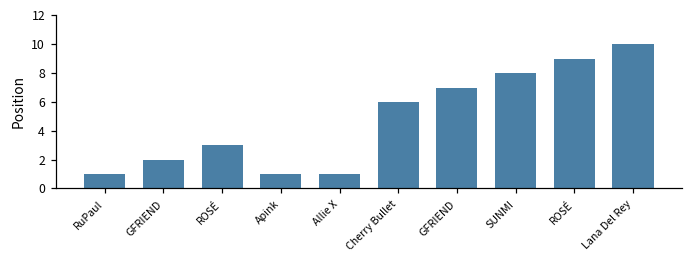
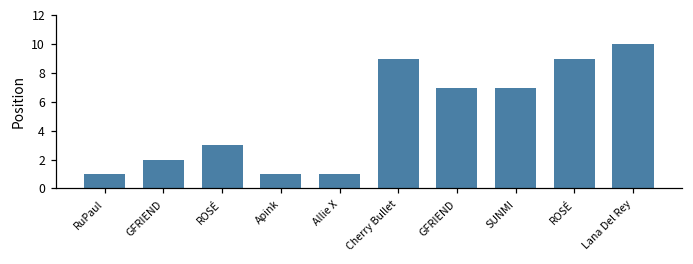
  {
    "RuPaul": 1,
    "Apink": 1,
    "Allie X": 1,
-   "Cherry Bullet": 6,
-   "SUNMI": 8,
+   "Cherry Bullet": 9,
+   "SUNMI": 7,
    "Lana Del Rey": 10
  }
